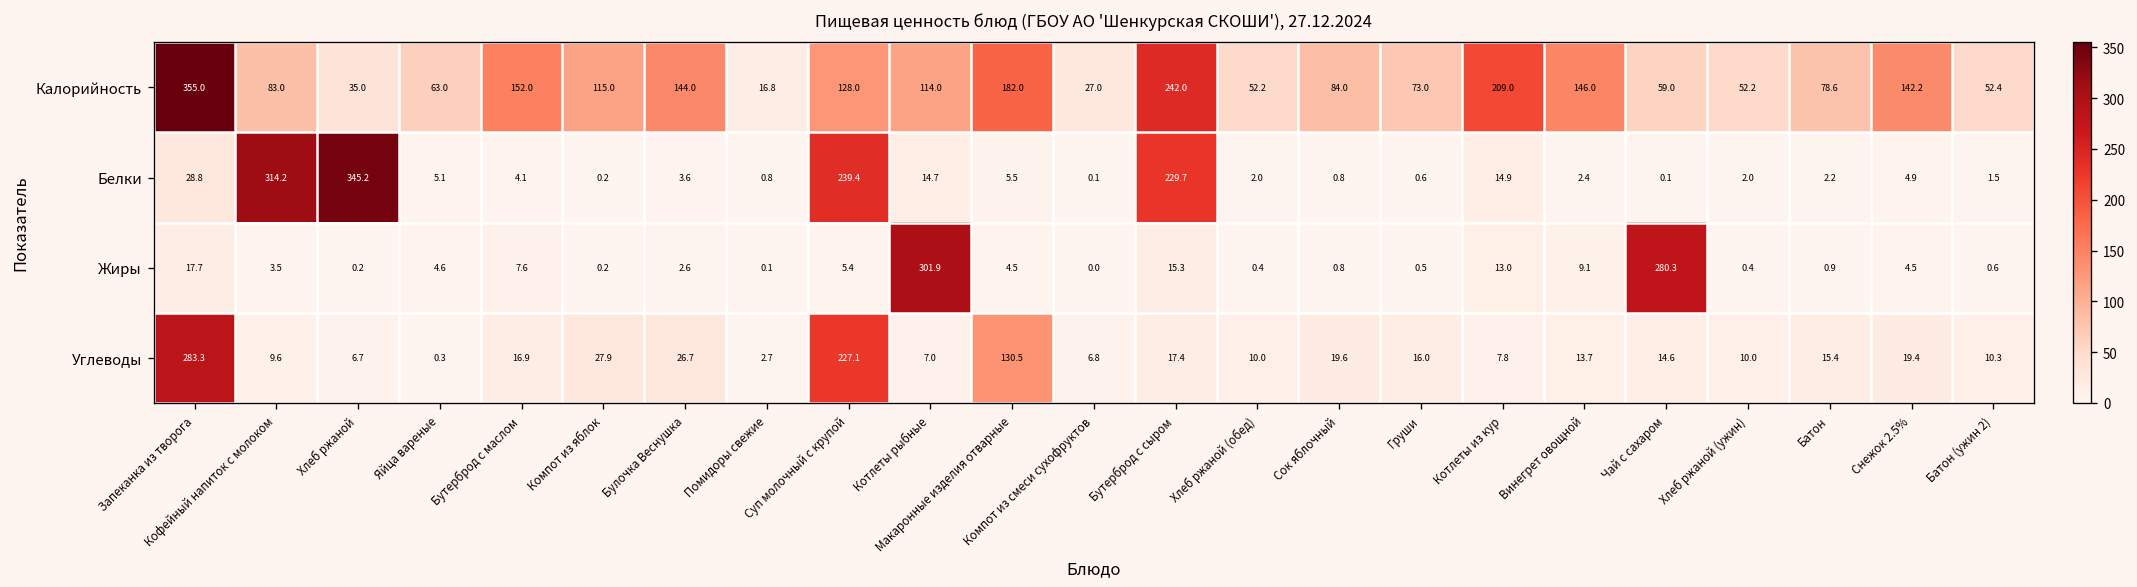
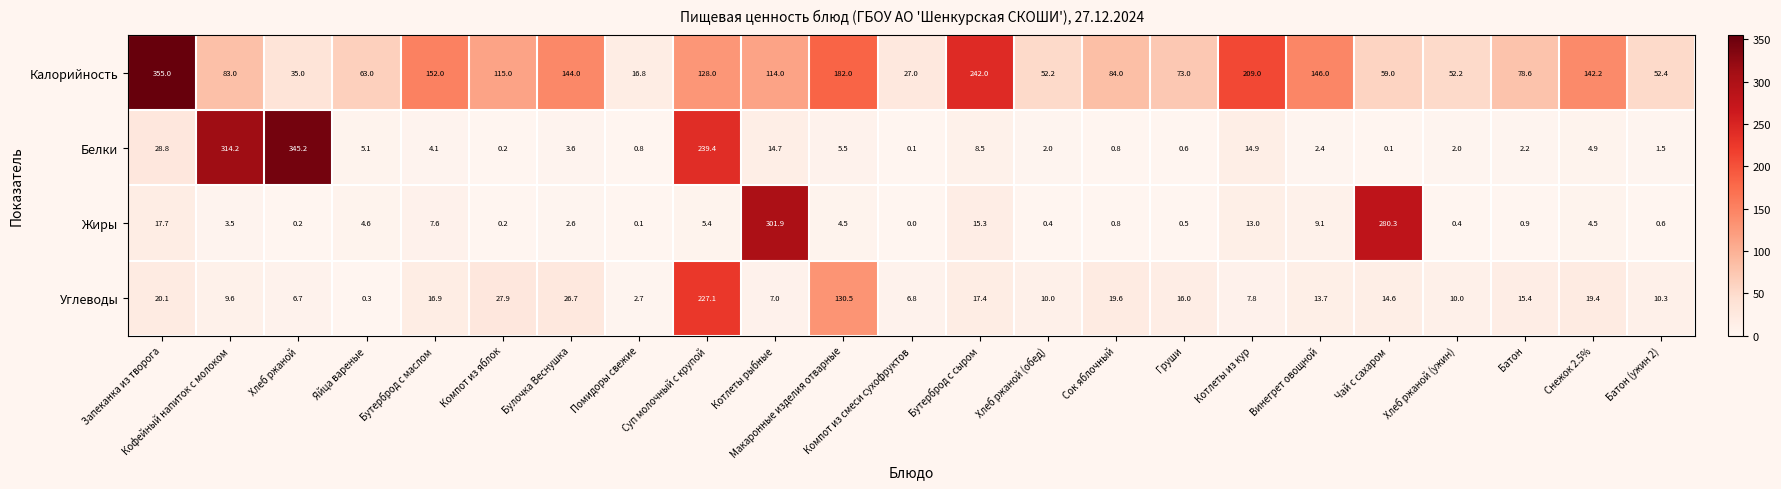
  {
    "Калорийность": {
      "Запеканка из творога": 355.0,
      "Кофейный напиток с молоком": 83.0,
      "Хлеб ржаной": 35.0,
      "Яйца вареные": 63.0,
      "Бутерброд с маслом": 152.0,
      "Компот из яблок": 115.0,
      "Булочка Веснушка": 144.0,
      "Помидоры свежие": 16.8,
      "Суп молочный с крупой": 128.0,
      "Котлеты рыбные": 114.0,
      "Макаронные изделия отварные": 182.0,
      "Компот из смеси сухофруктов": 27.0,
      "Бутерброд с сыром": 242.0,
      "Хлеб ржаной (обед)": 52.2,
      "Сок яблочный": 84.0,
      "Груши": 73.0,
      "Котлеты из кур": 209.0,
      "Винегрет овощной": 146.0,
      "Чай с сахаром": 59.0,
      "Хлеб ржаной (ужин)": 52.2,
      "Батон": 78.6,
      "Снежок 2.5%": 142.2,
      "Батон (ужин 2)": 52.4
    },
    "Белки": {
      "Запеканка из творога": 28.8,
      "Кофейный напиток с молоком": 314.2,
      "Хлеб ржаной": 345.2,
      "Яйца вареные": 5.1,
      "Бутерброд с маслом": 4.1,
      "Компот из яблок": 0.2,
      "Булочка Веснушка": 3.6,
      "Помидоры свежие": 0.8,
      "Суп молочный с крупой": 239.4,
      "Котлеты рыбные": 14.7,
      "Макаронные изделия отварные": 5.5,
      "Компот из смеси сухофруктов": 0.1,
-     "Бутерброд с сыром": 229.7,
+     "Бутерброд с сыром": 8.5,
      "Хлеб ржаной (обед)": 2.0,
      "Сок яблочный": 0.8,
      "Груши": 0.6,
      "Котлеты из кур": 14.9,
      "Винегрет овощной": 2.4,
      "Чай с сахаром": 0.1,
      "Хлеб ржаной (ужин)": 2.0,
      "Батон": 2.2,
      "Снежок 2.5%": 4.9,
      "Батон (ужин 2)": 1.5
    },
    "Жиры": {
      "Запеканка из творога": 17.7,
      "Кофейный напиток с молоком": 3.5,
      "Хлеб ржаной": 0.2,
      "Яйца вареные": 4.6,
      "Бутерброд с маслом": 7.6,
      "Компот из яблок": 0.2,
      "Булочка Веснушка": 2.6,
      "Помидоры свежие": 0.1,
      "Суп молочный с крупой": 5.4,
      "Котлеты рыбные": 301.9,
      "Макаронные изделия отварные": 4.5,
      "Компот из смеси сухофруктов": 0.0,
      "Бутерброд с сыром": 15.3,
      "Хлеб ржаной (обед)": 0.4,
      "Сок яблочный": 0.8,
      "Груши": 0.5,
      "Котлеты из кур": 13.0,
      "Винегрет овощной": 9.1,
      "Чай с сахаром": 280.3,
      "Хлеб ржаной (ужин)": 0.4,
      "Батон": 0.9,
      "Снежок 2.5%": 4.5,
      "Батон (ужин 2)": 0.6
    },
    "Углеводы": {
-     "Запеканка из творога": 283.3,
+     "Запеканка из творога": 20.1,
      "Кофейный напиток с молоком": 9.6,
      "Хлеб ржаной": 6.7,
      "Яйца вареные": 0.3,
      "Бутерброд с маслом": 16.9,
      "Компот из яблок": 27.9,
      "Булочка Веснушка": 26.7,
      "Помидоры свежие": 2.7,
      "Суп молочный с крупой": 227.1,
      "Котлеты рыбные": 7.0,
      "Макаронные изделия отварные": 130.5,
      "Компот из смеси сухофруктов": 6.8,
      "Бутерброд с сыром": 17.4,
      "Хлеб ржаной (обед)": 10.0,
      "Сок яблочный": 19.6,
      "Груши": 16.0,
      "Котлеты из кур": 7.8,
      "Винегрет овощной": 13.7,
      "Чай с сахаром": 14.6,
      "Хлеб ржаной (ужин)": 10.0,
      "Батон": 15.4,
      "Снежок 2.5%": 19.4,
      "Батон (ужин 2)": 10.3
    }
  }
